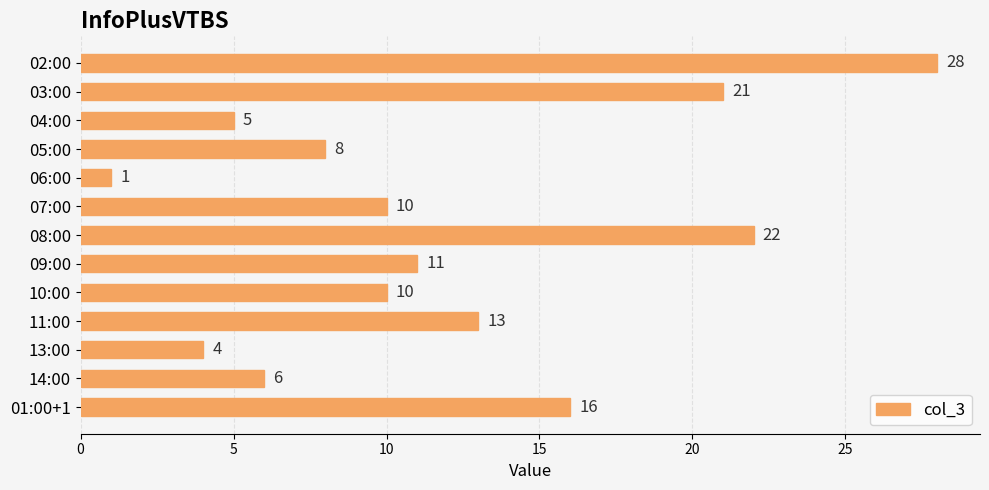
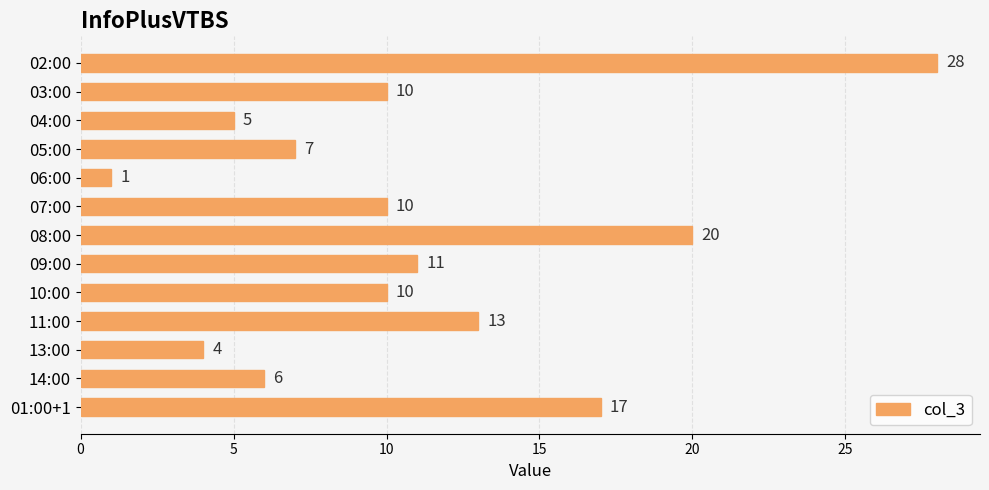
  {
    "02:00": 28,
-   "03:00": 21,
+   "03:00": 10,
    "04:00": 5,
-   "05:00": 8,
+   "05:00": 7,
    "06:00": 1,
    "07:00": 10,
-   "08:00": 22,
+   "08:00": 20,
    "09:00": 11,
    "10:00": 10,
    "11:00": 13,
    "13:00": 4,
    "14:00": 6,
-   "01:00+1": 16
+   "01:00+1": 17
  }
